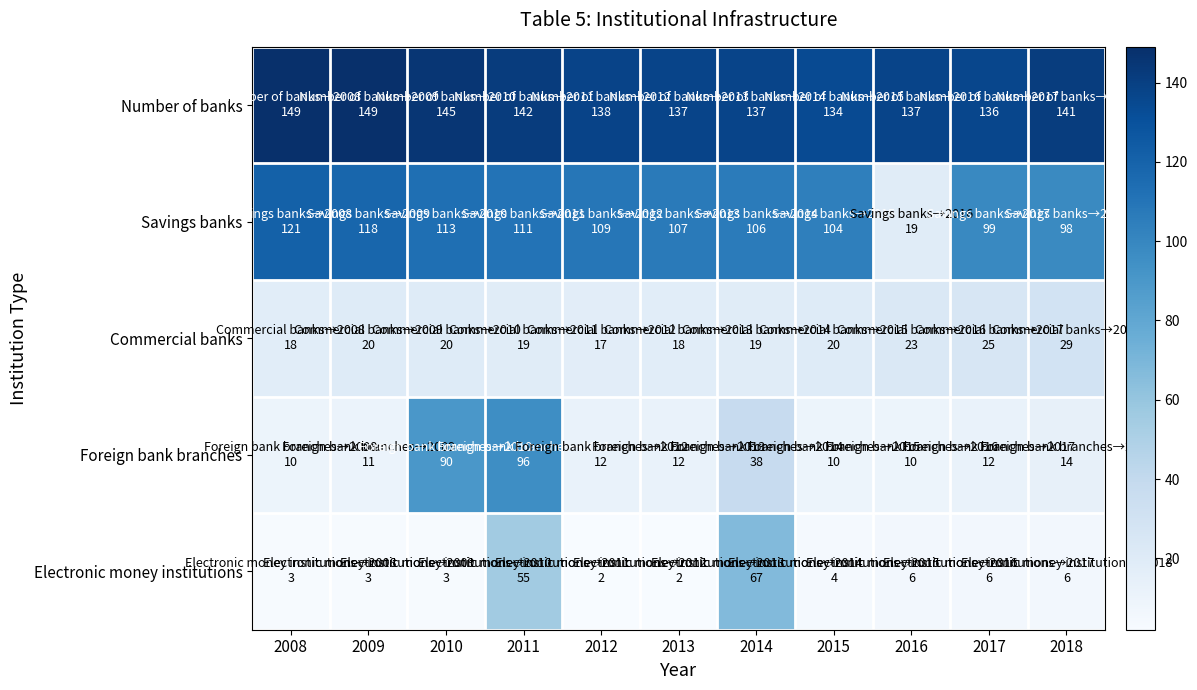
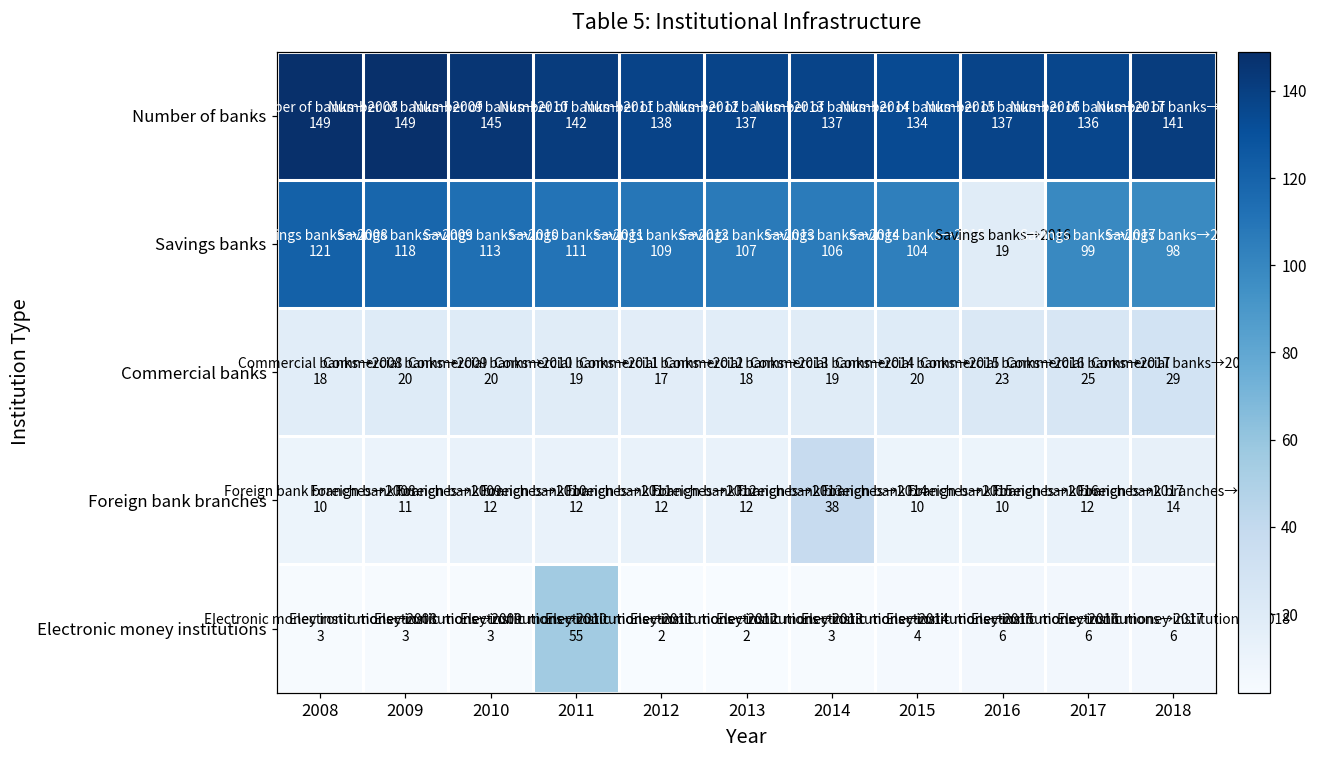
  {
    "Foreign bank branches": {
-     "2010": 90,
-     "2011": 96
+     "2010": 12,
+     "2011": 12
    },
    "Electronic money institutions": {
-     "2014": 67
+     "2014": 3
    }
  }
